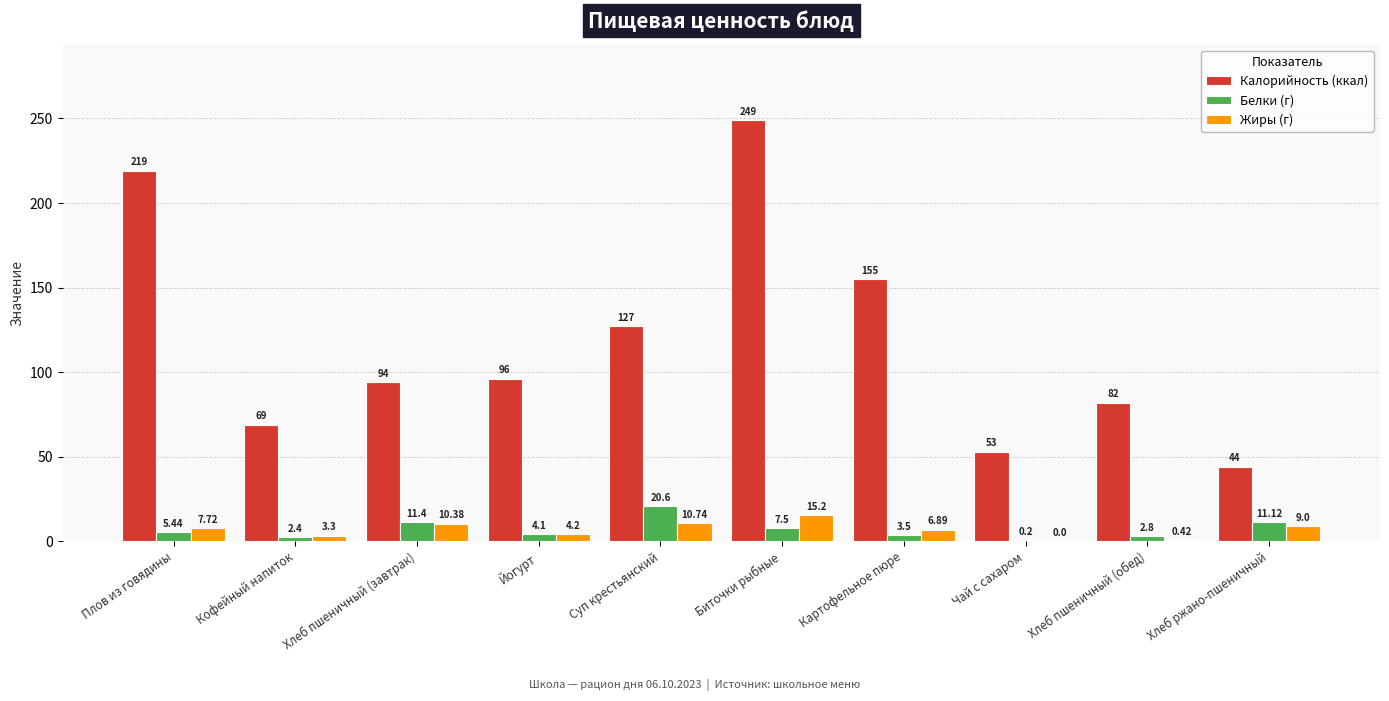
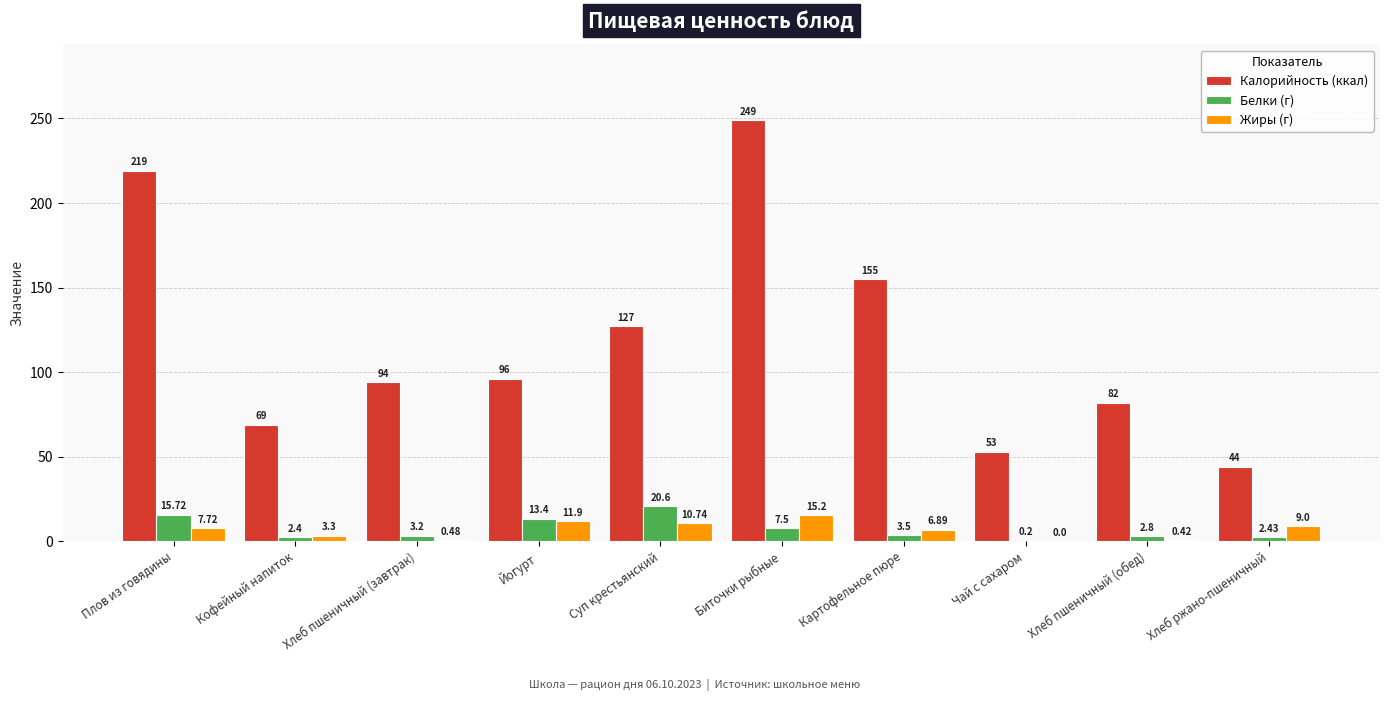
  {
    "Калорийность (ккал)": {
      "Плов из говядины": 219,
      "Кофейный напиток": 69,
      "Хлеб пшеничный (завтрак)": 94,
      "Йогурт": 96,
      "Суп крестьянский": 127,
      "Биточки рыбные": 249,
      "Картофельное пюре": 155,
      "Чай с сахаром": 53,
      "Хлеб пшеничный (обед)": 82,
      "Хлеб ржано-пшеничный": 44
    },
    "Белки (г)": {
-     "Плов из говядины": 5.44,
+     "Плов из говядины": 15.72,
      "Кофейный напиток": 2.4,
-     "Хлеб пшеничный (завтрак)": 11.4,
-     "Йогурт": 4.1,
+     "Хлеб пшеничный (завтрак)": 3.2,
+     "Йогурт": 13.4,
      "Суп крестьянский": 20.6,
      "Биточки рыбные": 7.5,
      "Картофельное пюре": 3.5,
      "Чай с сахаром": 0.2,
      "Хлеб пшеничный (обед)": 2.8,
-     "Хлеб ржано-пшеничный": 11.12
+     "Хлеб ржано-пшеничный": 2.43
    },
    "Жиры (г)": {
      "Плов из говядины": 7.72,
      "Кофейный напиток": 3.3,
-     "Хлеб пшеничный (завтрак)": 10.38,
-     "Йогурт": 4.2,
+     "Хлеб пшеничный (завтрак)": 0.48,
+     "Йогурт": 11.9,
      "Суп крестьянский": 10.74,
      "Биточки рыбные": 15.2,
      "Картофельное пюре": 6.89,
      "Чай с сахаром": 0.0,
      "Хлеб пшеничный (обед)": 0.42,
      "Хлеб ржано-пшеничный": 9.0
    }
  }
